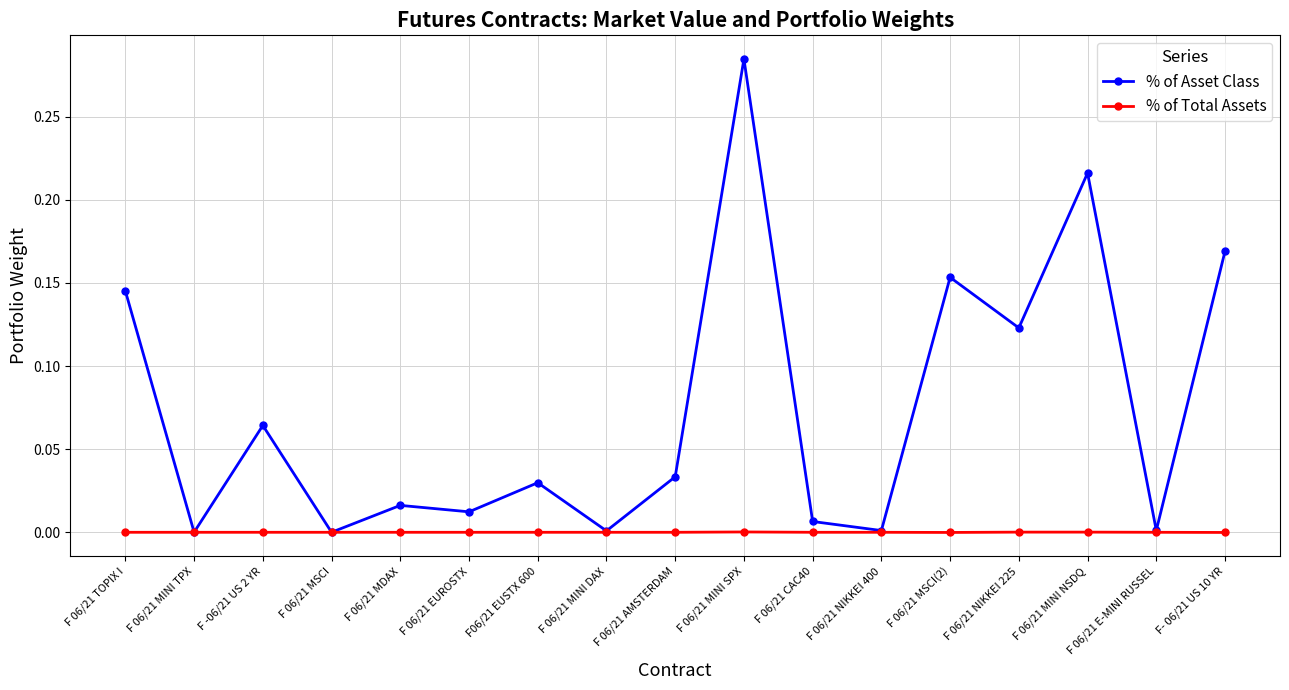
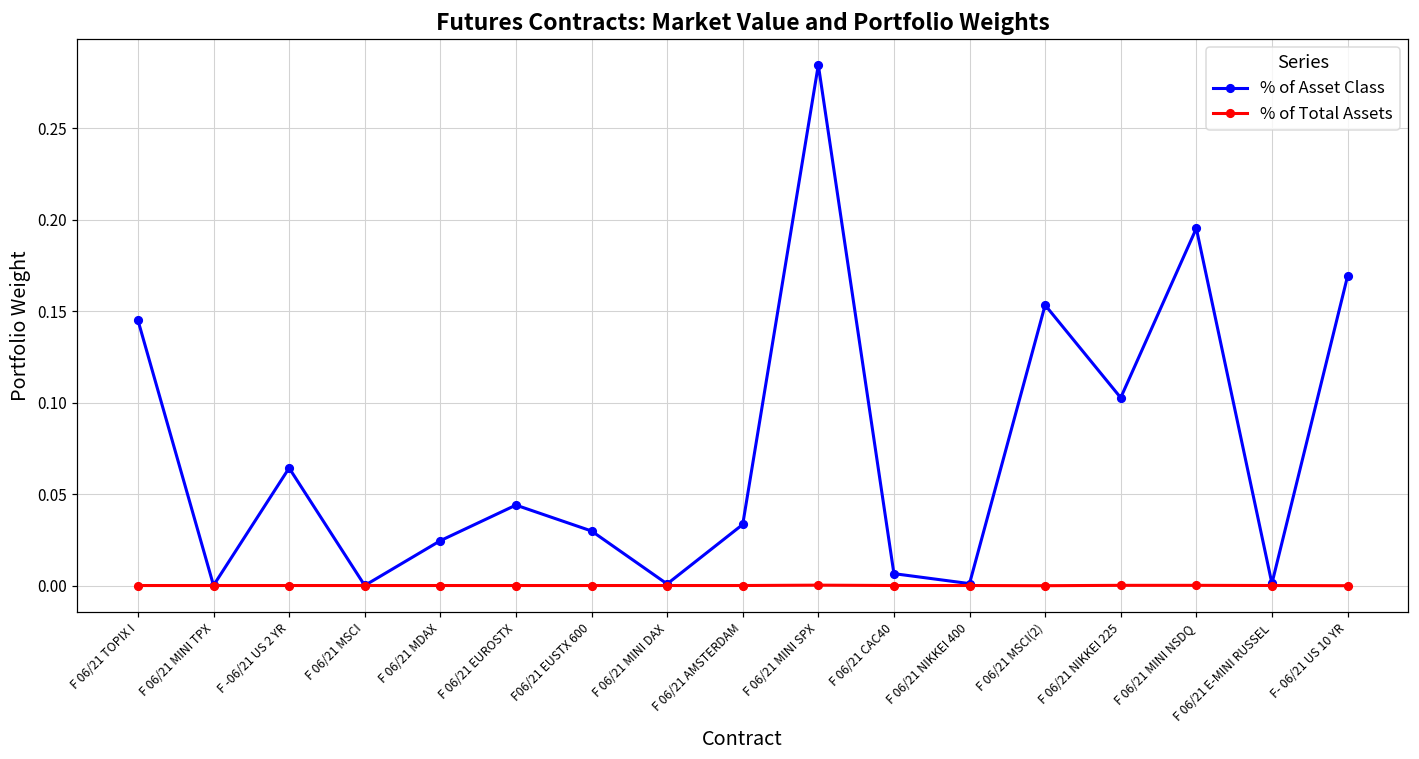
  {
    "% of Asset Class": {
      "F 06/21 TOPIX I": 0.145,
      "F -06/21 US 2 YR": 0.064,
-     "F 06/21 MDAX": 0.016,
-     "F 06/21 EUROSTX": 0.012,
+     "F 06/21 MDAX": 0.025,
+     "F 06/21 EUROSTX": 0.044,
      "F06/21 EUSTX 600": 0.030,
      "F 06/21 AMSTERDAM": 0.033,
      "F 06/21 MINI SPX": 0.285,
      "F 06/21 CAC40": 0.006,
      "F 06/21 MSCI(2)": 0.153,
-     "F 06/21 NIKKEI 225": 0.123,
-     "F 06/21 MINI NSDQ": 0.216,
+     "F 06/21 NIKKEI 225": 0.103,
+     "F 06/21 MINI NSDQ": 0.195,
      "F- 06/21 US 10 YR": 0.169
    },
    "% of Total Assets": {
      "F 06/21 TOPIX I": 0.000,
      "F -06/21 US 2 YR": 0.000,
      "F 06/21 MDAX": 0.000,
      "F 06/21 EUROSTX": 0.000,
      "F06/21 EUSTX 600": 0.000,
      "F 06/21 AMSTERDAM": 0.000,
      "F 06/21 MINI SPX": 0.000,
      "F 06/21 CAC40": 0.000,
      "F 06/21 MSCI(2)": 0.000,
      "F 06/21 NIKKEI 225": 0.000,
      "F 06/21 MINI NSDQ": 0.000,
      "F- 06/21 US 10 YR": 0.000
    }
  }
